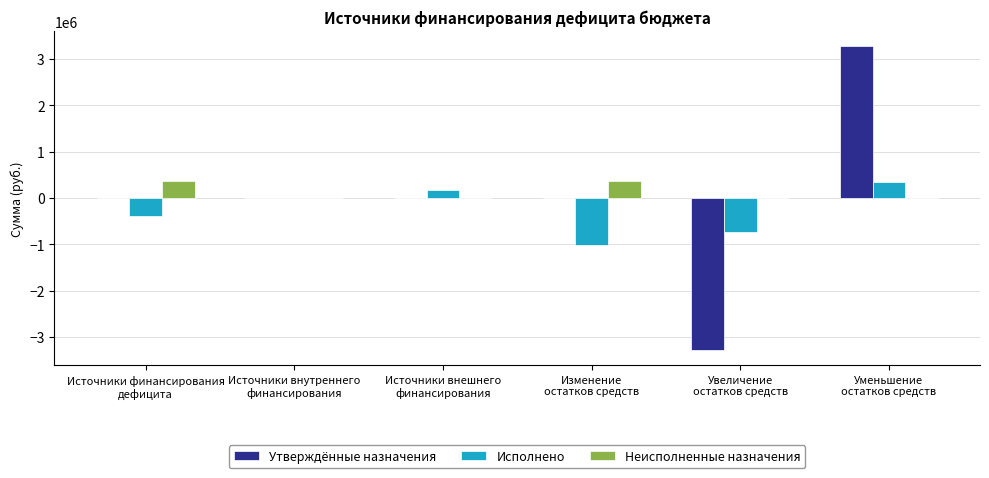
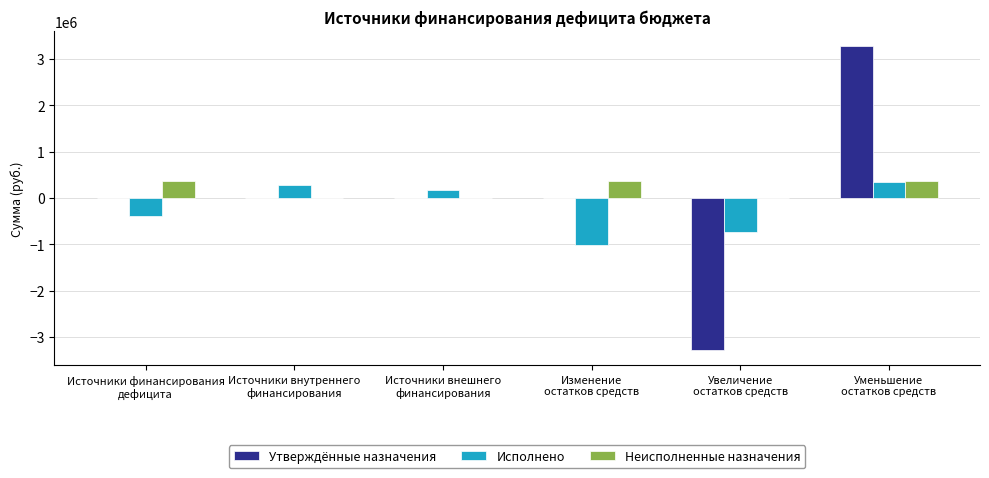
  {
    "Утверждённые назначения": {
      "Источники финансирования дефицита": 0,
      "Источники внутреннего финансирования": 0,
      "Источники внешнего финансирования": 0,
      "Изменение остатков средств": 0,
      "Увеличение остатков средств": -3300000,
      "Уменьшение остатков средств": 3300000
    },
    "Исполнено": {
      "Источники финансирования дефицита": -400000,
-     "Источники внутреннего финансирования": 0,
+     "Источники внутреннего финансирования": 300000,
      "Источники внешнего финансирования": 200000,
      "Изменение остатков средств": -1000000,
      "Увеличение остатков средств": -700000,
      "Уменьшение остатков средств": 300000
    },
    "Неисполненные назначения": {
      "Источники финансирования дефицита": 400000,
      "Источники внутреннего финансирования": 0,
      "Источники внешнего финансирования": 0,
      "Изменение остатков средств": 400000,
      "Увеличение остатков средств": 0,
-     "Уменьшение остатков средств": 0
+     "Уменьшение остатков средств": 400000
    }
  }
